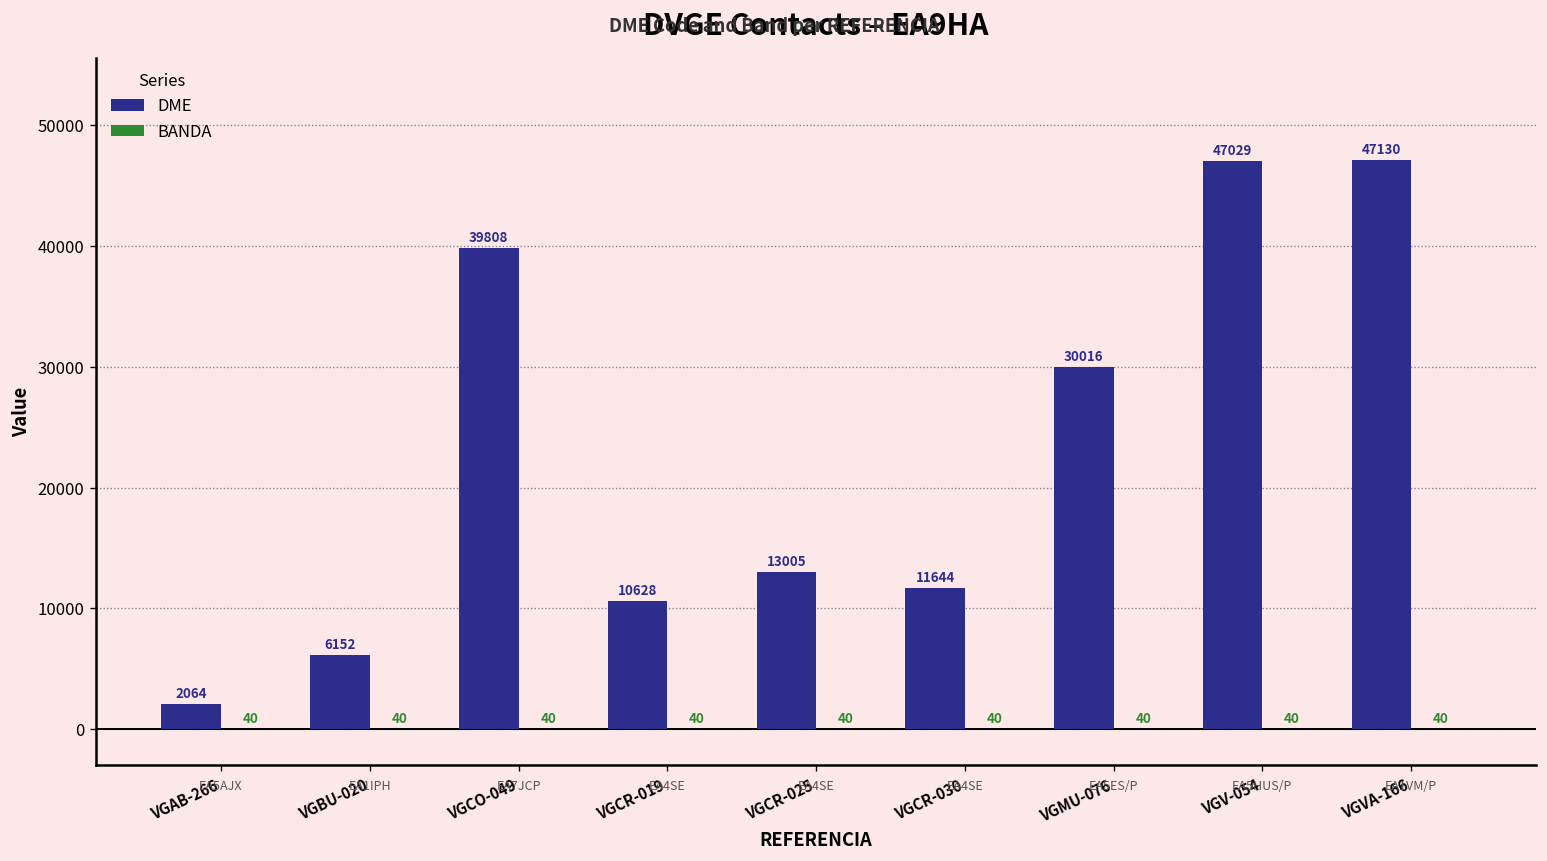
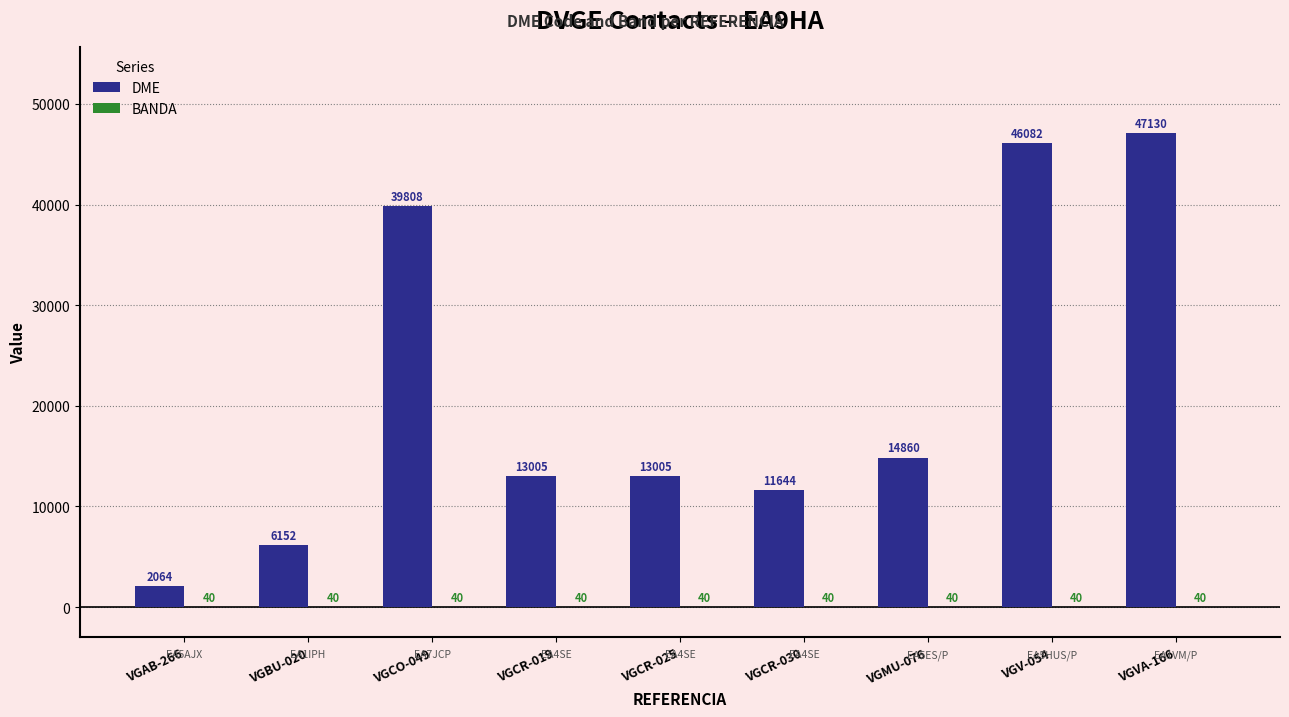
  {
    "DME": {
      "VGAB-266": 2064,
      "VGBU-020": 6152,
      "VGCO-049": 39808,
-     "VGCR-019": 10628,
+     "VGCR-019": 13005,
      "VGCR-025": 13005,
      "VGCR-030": 11644,
-     "VGMU-076": 30016,
-     "VGV-054": 47029,
+     "VGMU-076": 14860,
+     "VGV-054": 46082,
      "VGVA-166": 47130
    },
    "BANDA": {
      "VGAB-266": 40,
      "VGBU-020": 40,
      "VGCO-049": 40,
      "VGCR-019": 40,
      "VGCR-025": 40,
      "VGCR-030": 40,
      "VGMU-076": 40,
      "VGV-054": 40,
      "VGVA-166": 40
    }
  }
